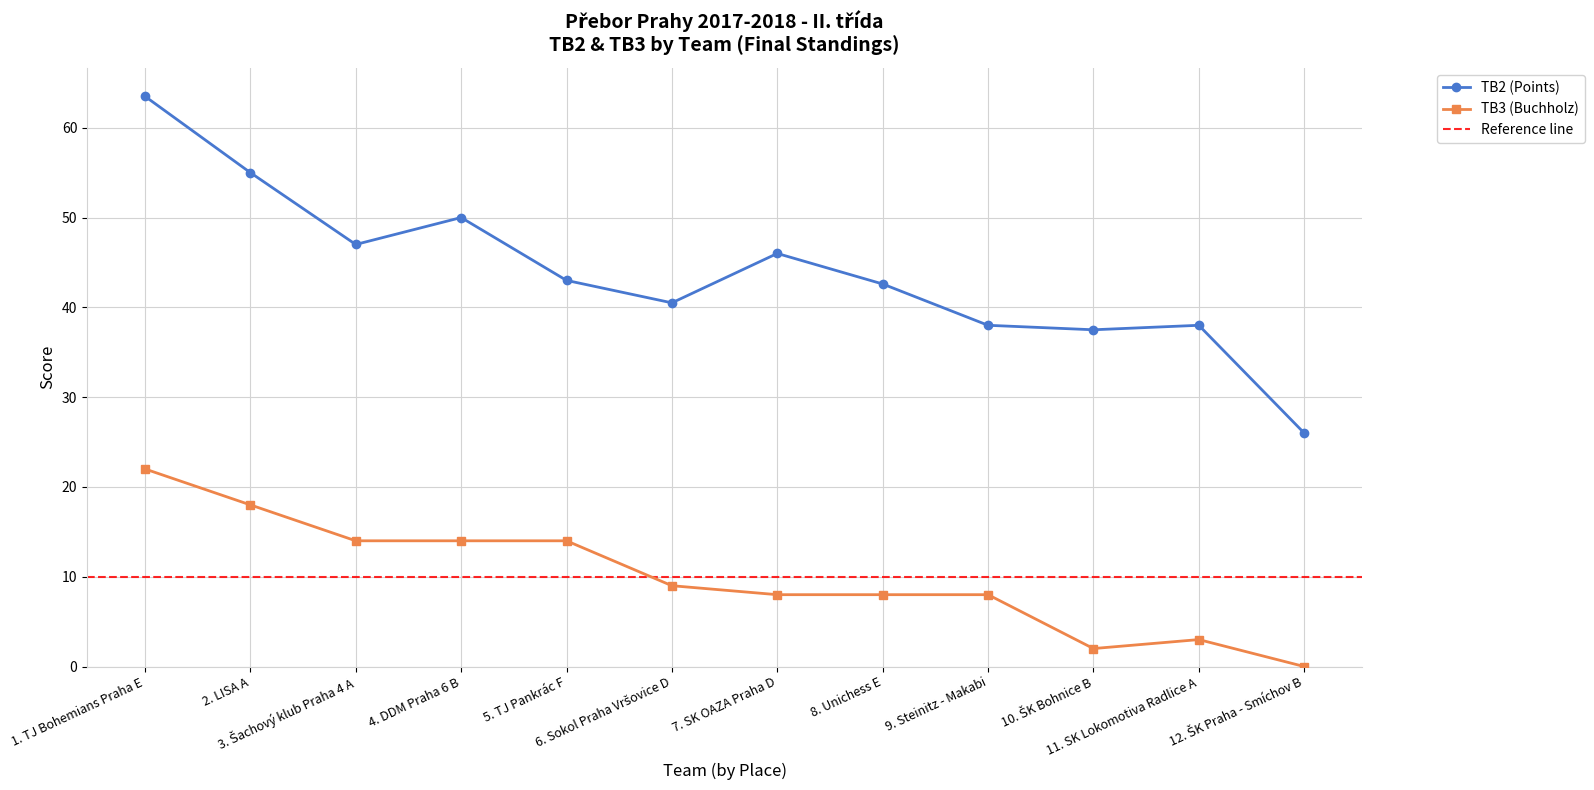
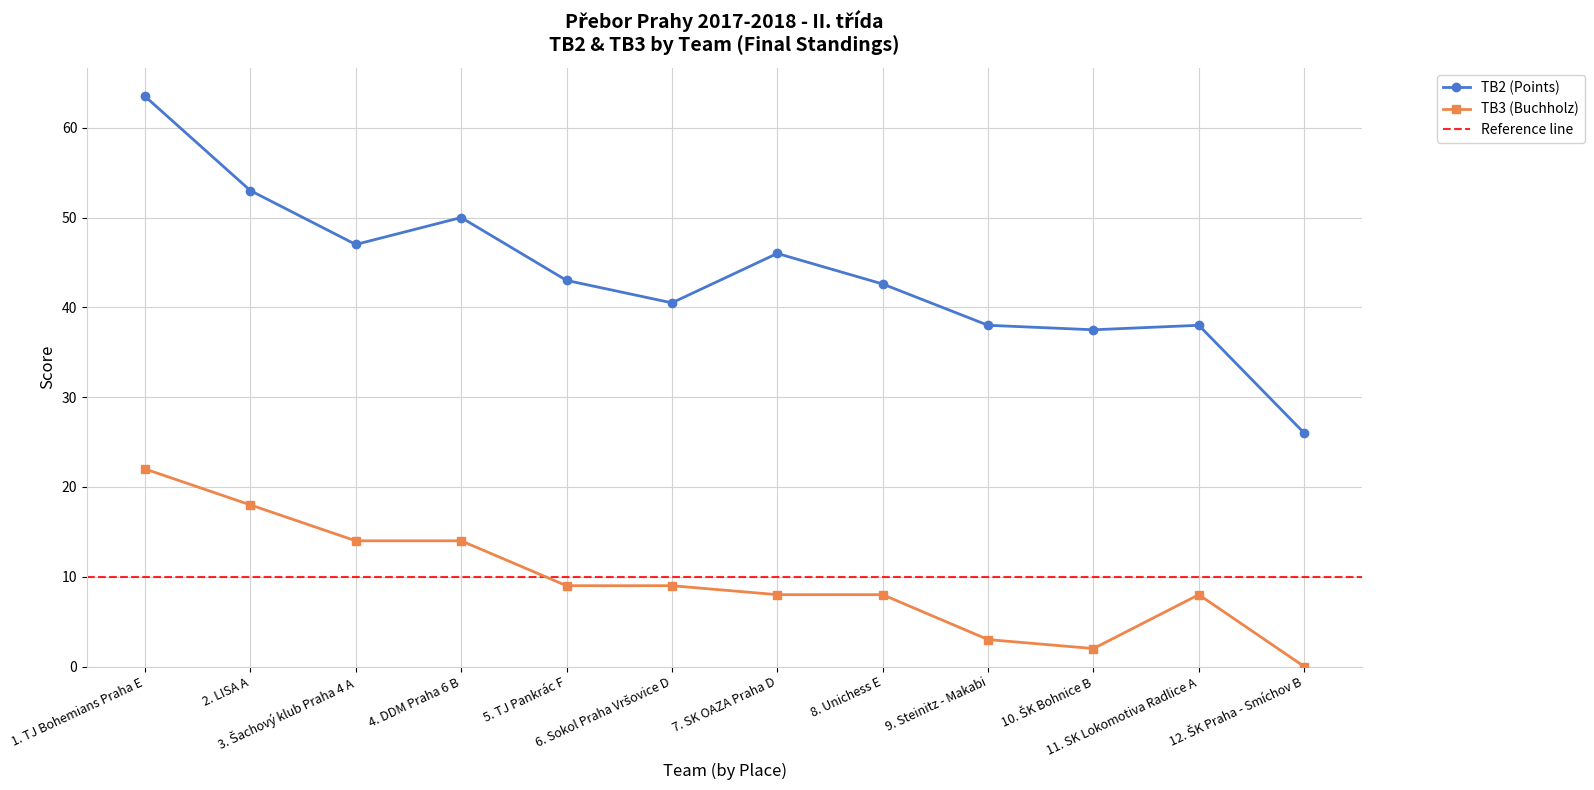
  {
    "TB2 (Points)": {
      "1. TJ Bohemians Praha E": 64,
-     "2. LISA A": 55,
+     "2. LISA A": 53,
      "3. Šachový klub Praha 4 A": 47,
      "4. DDM Praha 6 B": 50,
      "5. TJ Pankrác F": 43,
      "6. Sokol Praha Vršovice D": 41,
      "7. SK OAZA Praha D": 46,
      "8. Unichess E": 43,
      "9. Steinitz - Makabi": 38,
      "10. ŠK Bohnice B": 38,
      "11. SK Lokomotiva Radlice A": 38,
      "12. ŠK Praha - Smíchov B": 26
    },
    "TB3 (Buchholz)": {
      "1. TJ Bohemians Praha E": 22,
      "2. LISA A": 18,
      "3. Šachový klub Praha 4 A": 14,
      "4. DDM Praha 6 B": 14,
-     "5. TJ Pankrác F": 14,
+     "5. TJ Pankrác F": 9,
      "6. Sokol Praha Vršovice D": 9,
      "7. SK OAZA Praha D": 8,
      "8. Unichess E": 8,
-     "9. Steinitz - Makabi": 8,
+     "9. Steinitz - Makabi": 3,
      "10. ŠK Bohnice B": 2,
-     "11. SK Lokomotiva Radlice A": 3,
+     "11. SK Lokomotiva Radlice A": 8,
      "12. ŠK Praha - Smíchov B": 0
    }
  }
